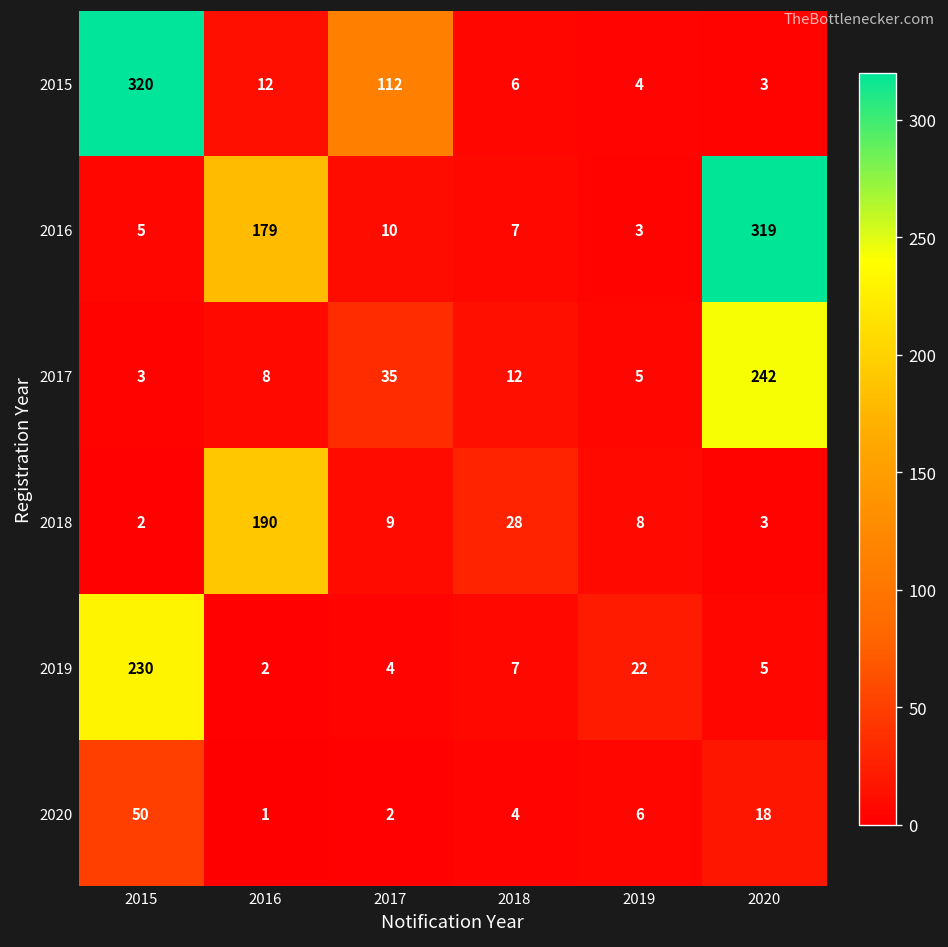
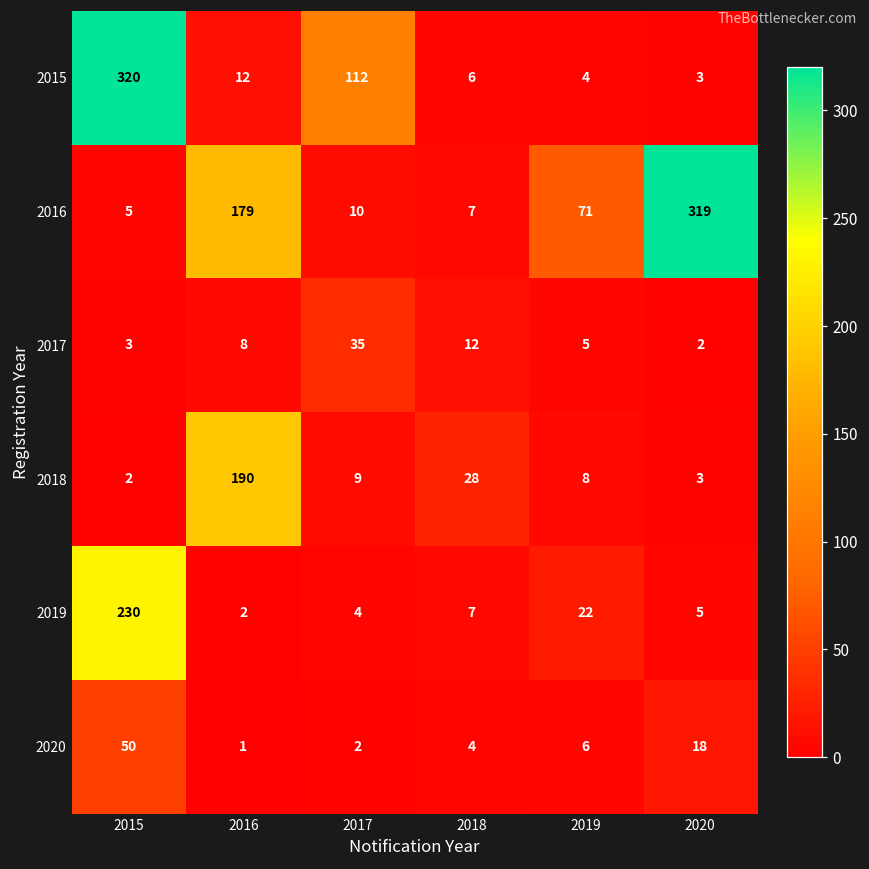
  {
    "2016": {
-     "2019": 3
+     "2019": 71
    },
    "2017": {
-     "2020": 242
+     "2020": 2
    }
  }
